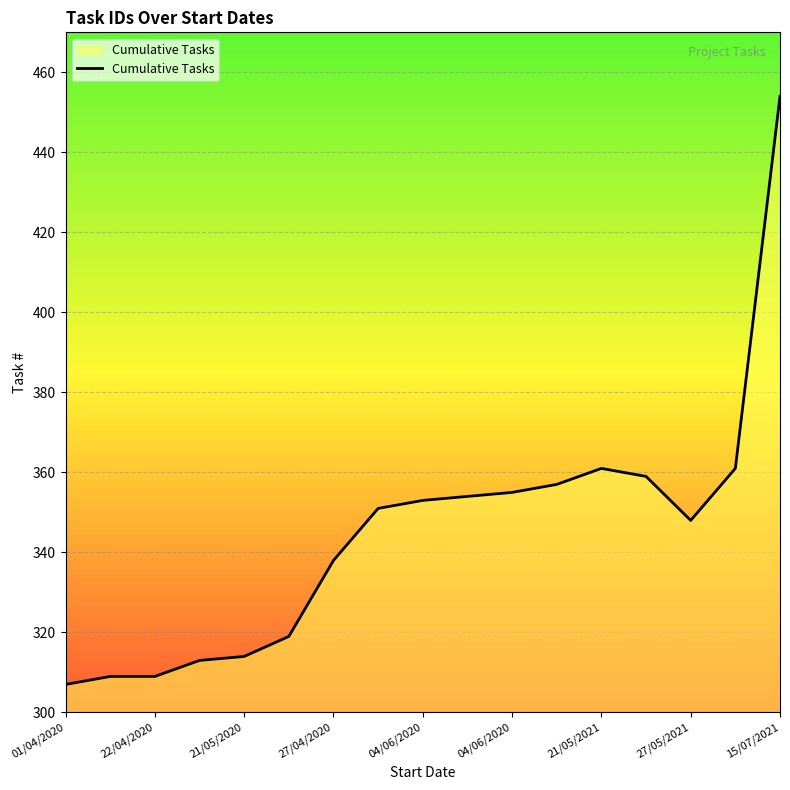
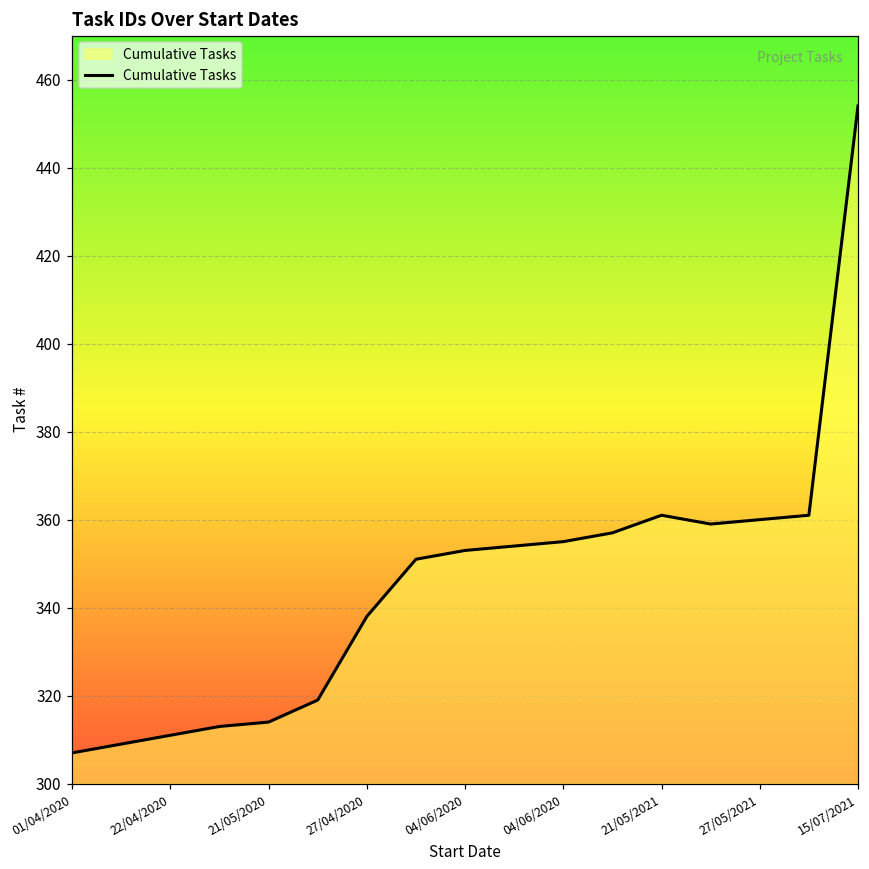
  {
    "01/04/2020": 307,
-   "22/04/2020": 309,
+   "22/04/2020": 311,
    "21/05/2021": 361,
-   "27/05/2021": 348,
+   "27/05/2021": 360,
    "15/07/2021": 454
  }
